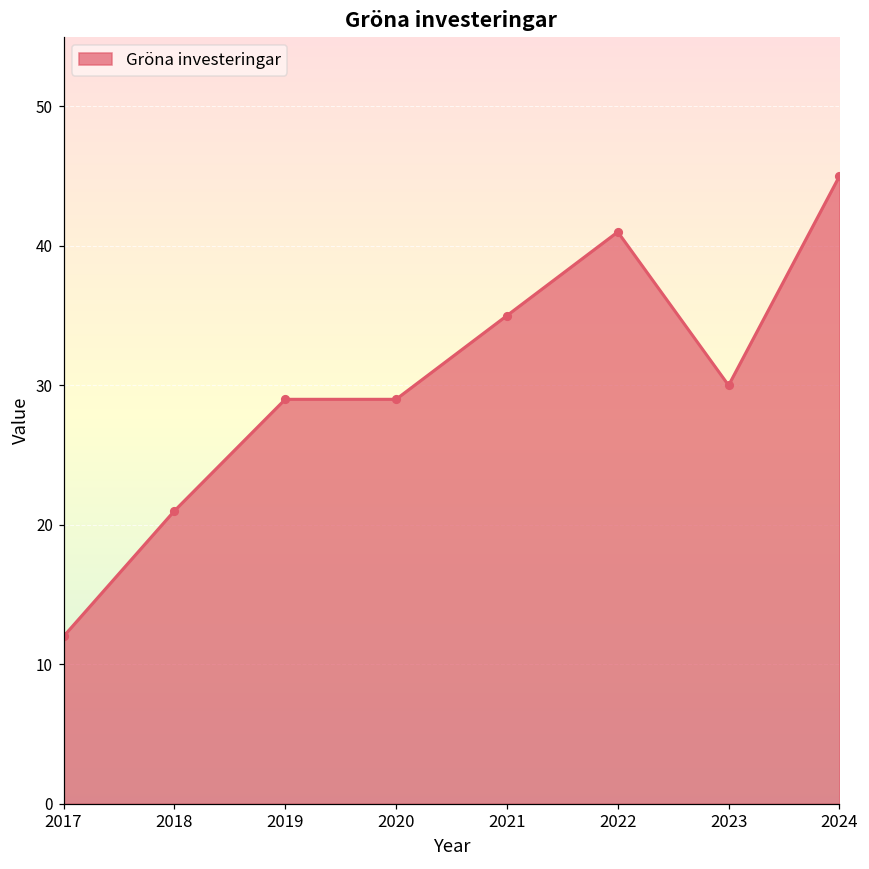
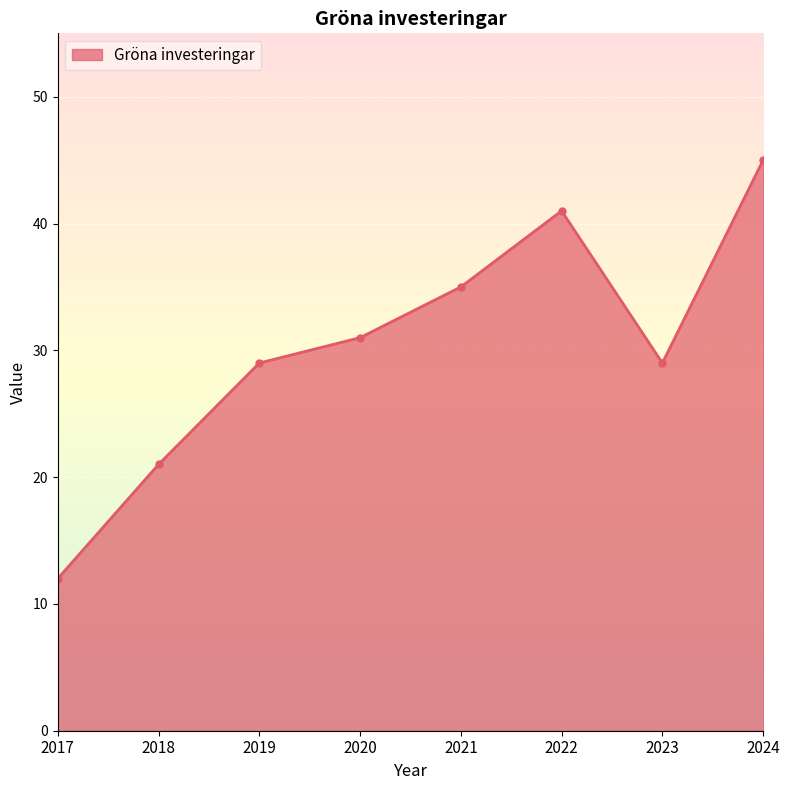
  {
    "2017": 12,
    "2018": 21,
    "2019": 29,
-   "2020": 29,
+   "2020": 31,
    "2021": 35,
    "2022": 41,
-   "2023": 30,
+   "2023": 29,
    "2024": 45
  }
